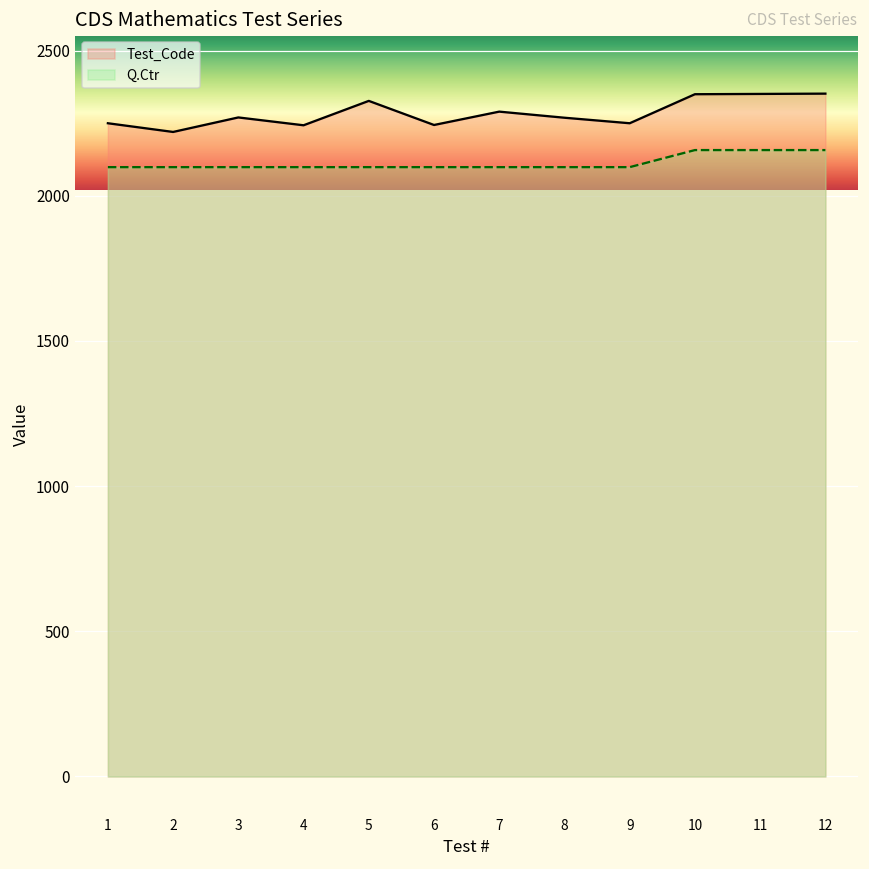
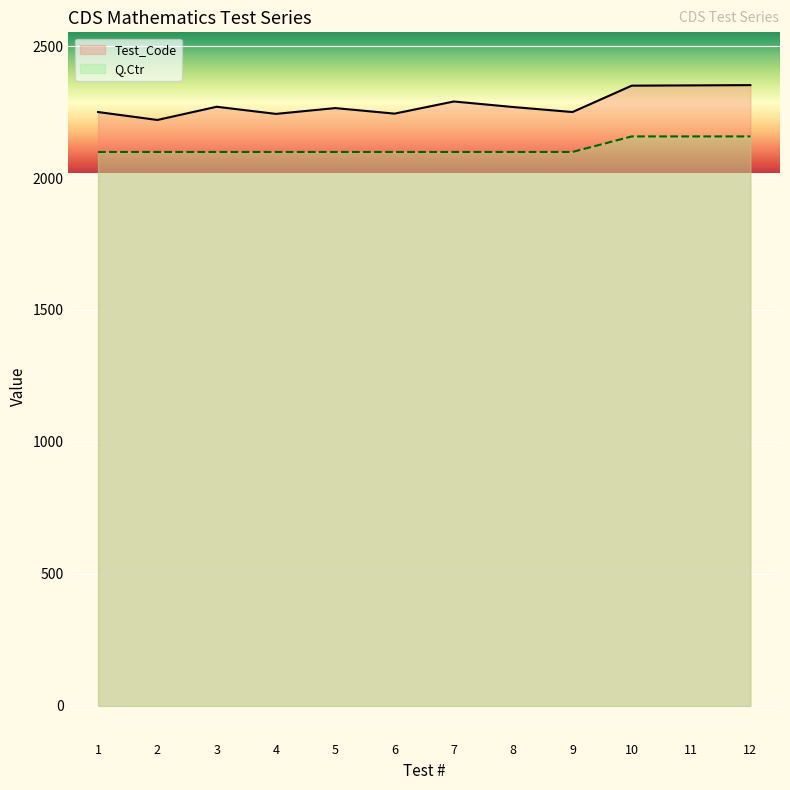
  {
    "Test_Code": {
      "1": 2250,
      "2": 2220,
      "3": 2270,
      "4": 2240,
-     "5": 2330,
+     "5": 2270,
      "6": 2240,
      "7": 2290,
      "8": 2270,
      "9": 2250,
      "10": 2350,
      "11": 2350,
      "12": 2350
    },
    "Q.Ctr": {
      "1": 2100,
      "2": 2100,
      "3": 2100,
      "4": 2100,
      "5": 2100,
      "6": 2100,
      "7": 2100,
      "8": 2100,
      "9": 2100,
      "10": 2160,
      "11": 2160,
      "12": 2160
    }
  }
